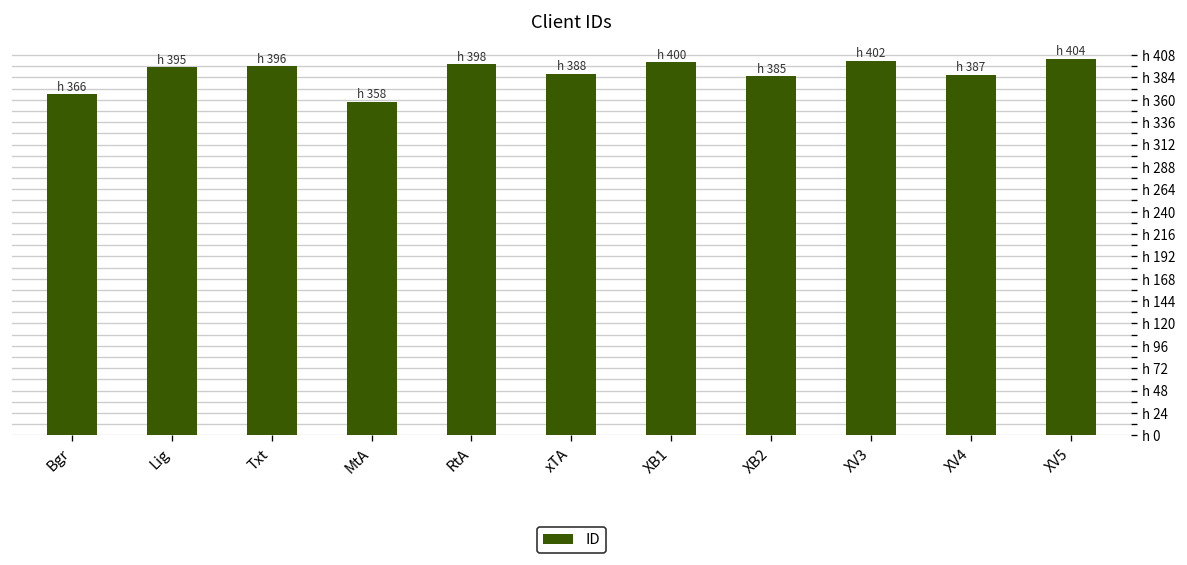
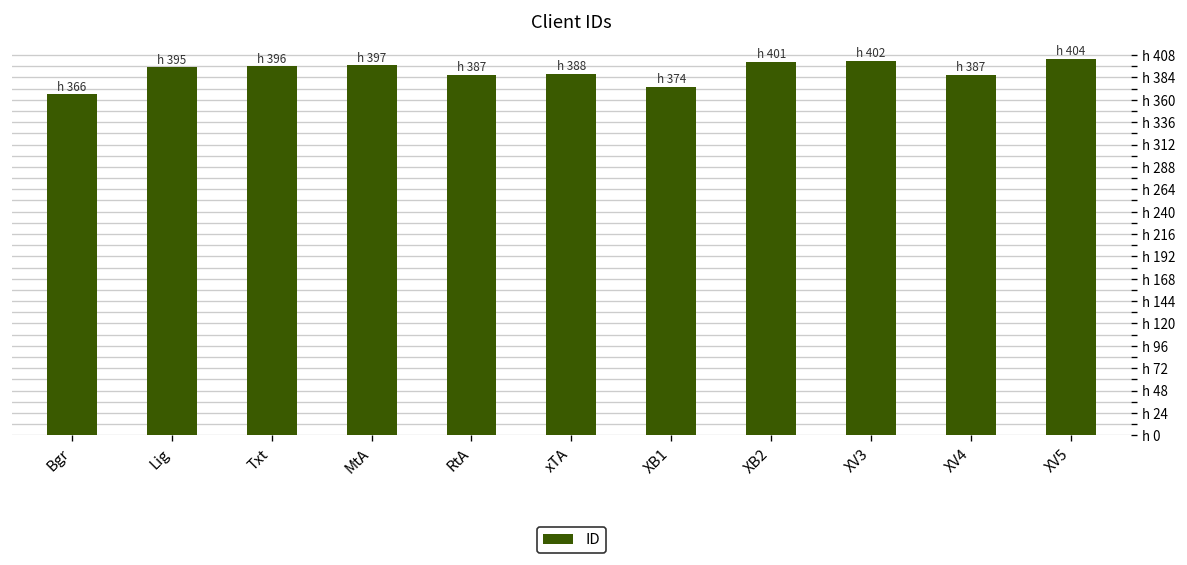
  {
    "Bgr": 366,
    "Lig": 395,
    "Txt": 396,
-   "MtA": 358,
-   "RtA": 398,
+   "MtA": 397,
+   "RtA": 387,
    "xTA": 388,
-   "XB1": 400,
-   "XB2": 385,
+   "XB1": 374,
+   "XB2": 401,
    "XV3": 402,
    "XV4": 387,
    "XV5": 404
  }
